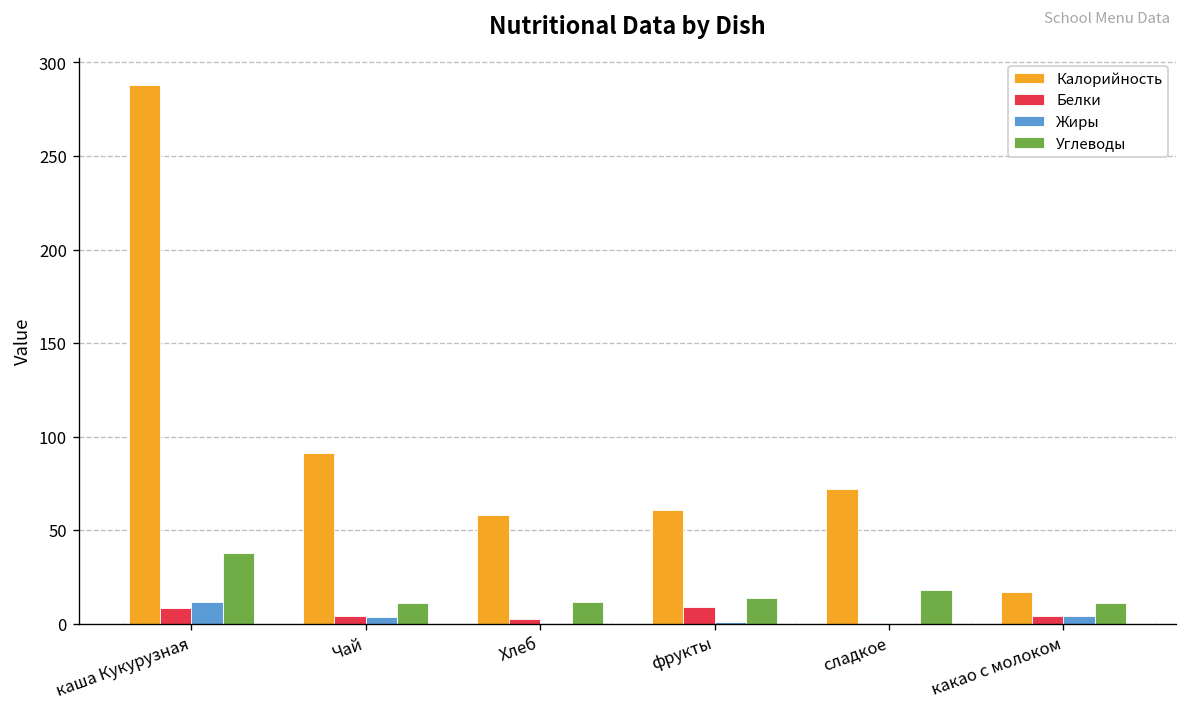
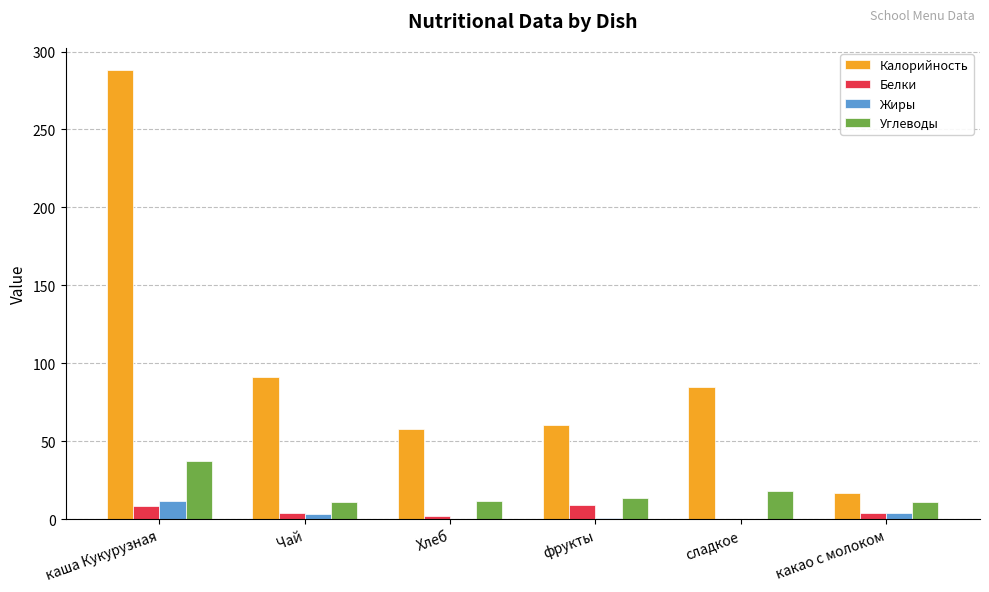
  {
    "Калорийность": {
      "каша Кукурузная": 288,
      "Чай": 91,
      "Хлеб": 58,
      "фрукты": 61,
-     "сладкое": 72,
+     "сладкое": 85,
      "какао с молоком": 17
    },
    "Белки": {
      "каша Кукурузная": 8,
      "Чай": 4,
      "Хлеб": 2,
      "фрукты": 9,
      "какао с молоком": 4
    },
    "Жиры": {
      "каша Кукурузная": 12,
      "Чай": 4,
      "сладкое": 0,
      "какао с молоком": 4
    },
    "Углеводы": {
      "каша Кукурузная": 38,
      "Чай": 11,
      "Хлеб": 12,
      "фрукты": 14,
      "сладкое": 18,
      "какао с молоком": 11
    }
  }
